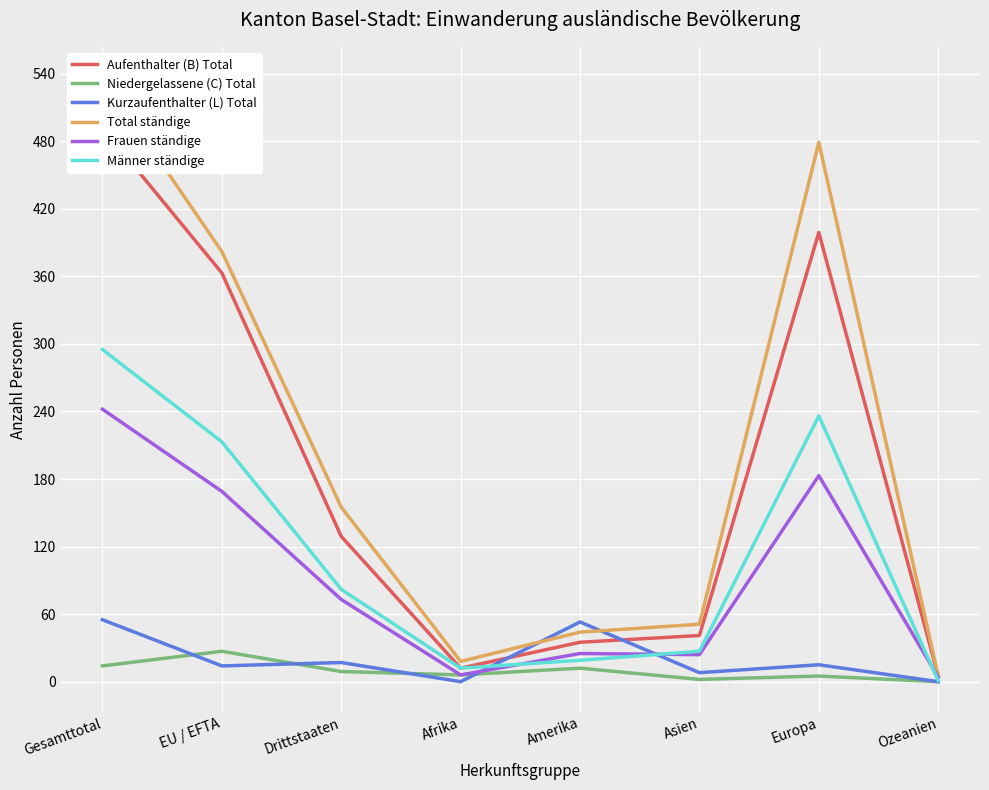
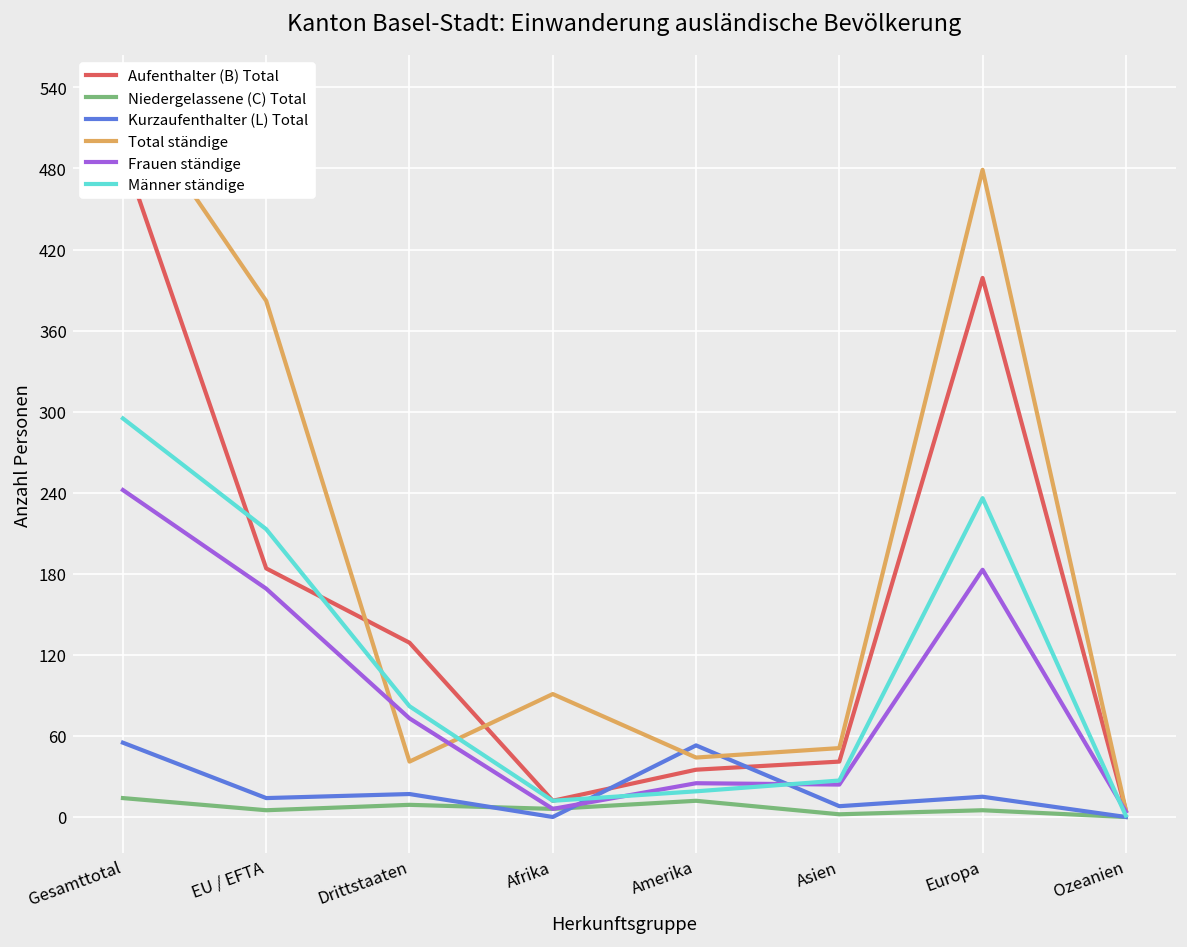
  {
    "Aufenthalter (B) Total": {
-     "EU / EFTA": 363,
+     "EU / EFTA": 184,
      "Drittstaaten": 129,
      "Amerika": 35,
      "Asien": 41,
      "Europa": 399
    },
    "Niedergelassene (C) Total": {
      "Gesamttotal": 14,
-     "EU / EFTA": 27,
+     "EU / EFTA": 5,
      "Drittstaaten": 9,
      "Amerika": 12,
      "Asien": 2,
      "Europa": 5
    },
    "Kurzaufenthalter (L) Total": {
      "Gesamttotal": 55,
      "EU / EFTA": 14,
      "Drittstaaten": 17,
      "Afrika": 0,
      "Amerika": 53,
      "Asien": 8,
      "Europa": 15
    },
    "Total ständige": {
      "EU / EFTA": 382,
-     "Drittstaaten": 155,
-     "Afrika": 18,
+     "Drittstaaten": 41,
+     "Afrika": 91,
      "Amerika": 44,
      "Asien": 51,
      "Europa": 479
    },
    "Frauen ständige": {
      "Gesamttotal": 242,
      "EU / EFTA": 169,
      "Drittstaaten": 73,
      "Amerika": 25,
      "Asien": 24,
      "Europa": 183
    },
    "Männer ständige": {
      "Gesamttotal": 295,
      "EU / EFTA": 213,
      "Drittstaaten": 82,
      "Amerika": 19,
      "Asien": 27,
      "Europa": 236
    }
  }
